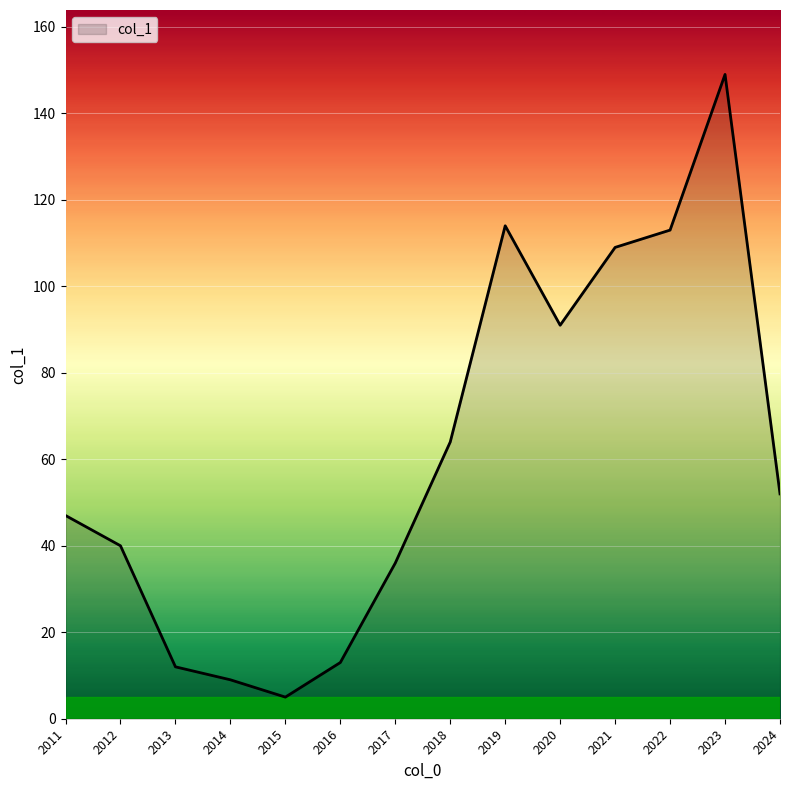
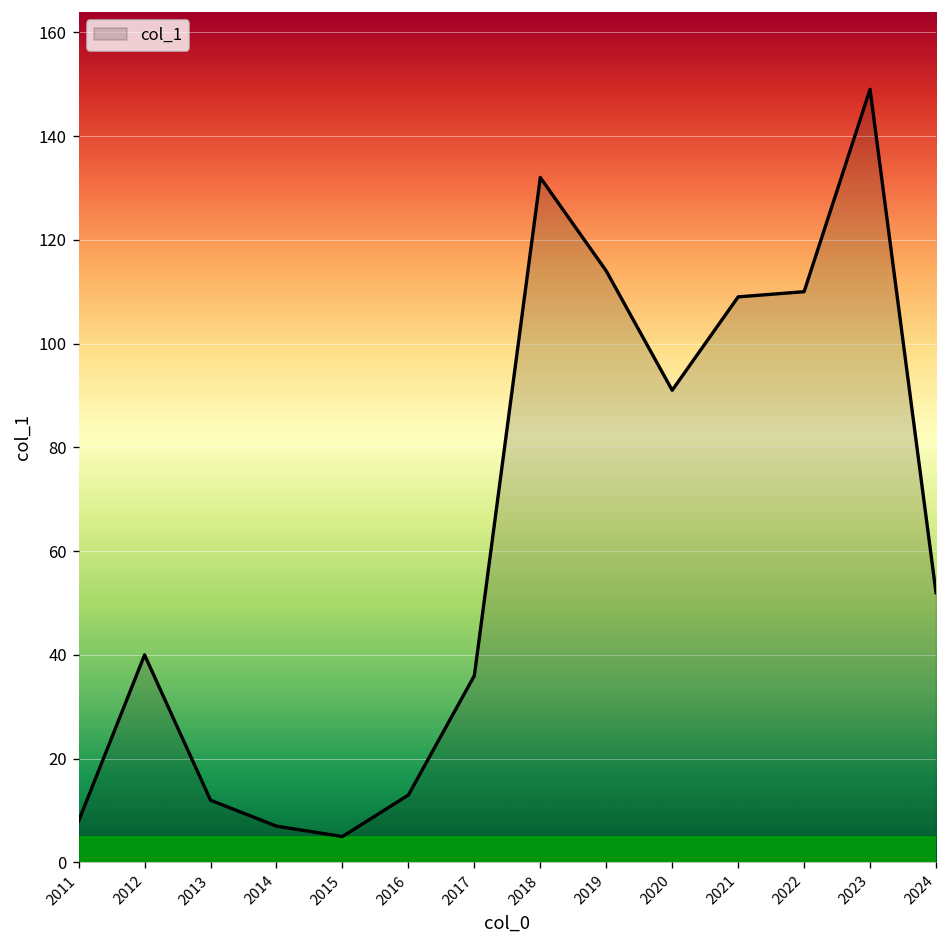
  {
-   "2011": 47,
+   "2011": 8,
    "2012": 40,
    "2013": 12,
-   "2014": 9,
+   "2014": 7,
    "2015": 5,
    "2016": 13,
    "2017": 36,
-   "2018": 64,
+   "2018": 132,
    "2019": 114,
    "2020": 91,
    "2021": 109,
-   "2022": 113,
+   "2022": 110,
    "2023": 149,
    "2024": 52
  }
